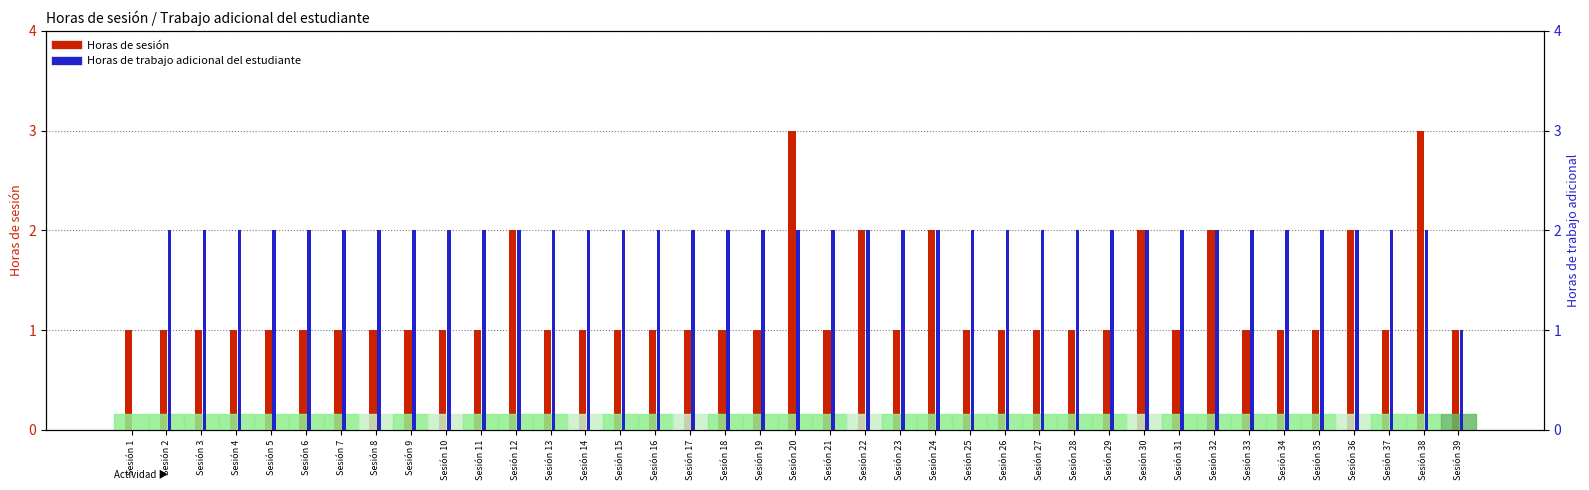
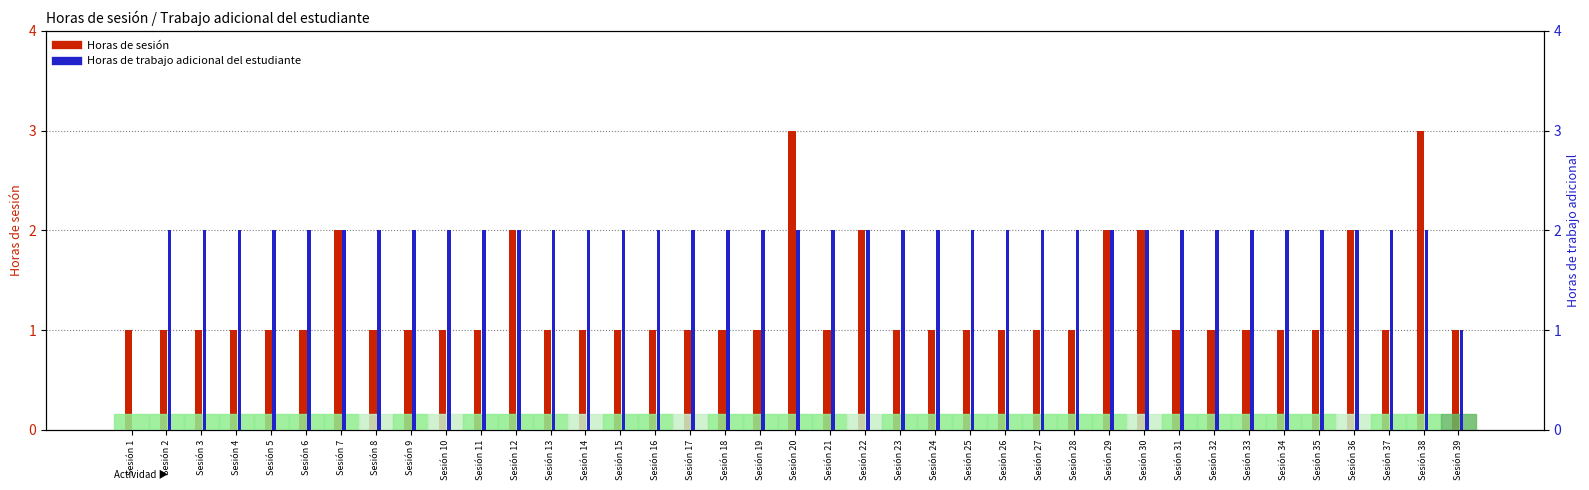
  {
    "Horas de sesión": {
      "Sesión 1": 1,
      "Sesión 2": 1,
      "Sesión 3": 1,
      "Sesión 4": 1,
      "Sesión 5": 1,
      "Sesión 6": 1,
-     "Sesión 7": 1,
+     "Sesión 7": 2,
      "Sesión 8": 1,
      "Sesión 9": 1,
      "Sesión 10": 1,
      "Sesión 11": 1,
      "Sesión 12": 2,
      "Sesión 13": 1,
      "Sesión 14": 1,
      "Sesión 15": 1,
      "Sesión 16": 1,
      "Sesión 17": 1,
      "Sesión 18": 1,
      "Sesión 19": 1,
      "Sesión 20": 3,
      "Sesión 21": 1,
      "Sesión 22": 2,
      "Sesión 23": 1,
-     "Sesión 24": 2,
+     "Sesión 24": 1,
      "Sesión 25": 1,
      "Sesión 26": 1,
      "Sesión 27": 1,
      "Sesión 28": 1,
-     "Sesión 29": 1,
+     "Sesión 29": 2,
      "Sesión 30": 2,
      "Sesión 31": 1,
-     "Sesión 32": 2,
+     "Sesión 32": 1,
      "Sesión 33": 1,
      "Sesión 34": 1,
      "Sesión 35": 1,
      "Sesión 36": 2,
      "Sesión 37": 1,
      "Sesión 38": 3,
      "Sesión 39": 1
    },
    "Horas de trabajo adicional del estudiante": {
      "Sesión 2": 2.0,
      "Sesión 3": 2.0,
      "Sesión 4": 2.0,
      "Sesión 5": 2.0,
      "Sesión 6": 2.0,
      "Sesión 7": 2.0,
      "Sesión 8": 2.0,
      "Sesión 9": 2.0,
      "Sesión 10": 2.0,
      "Sesión 11": 2.0,
      "Sesión 12": 2.0,
      "Sesión 13": 2.0,
      "Sesión 14": 2.0,
      "Sesión 15": 2.0,
      "Sesión 16": 2.0,
      "Sesión 17": 2.0,
      "Sesión 18": 2.0,
      "Sesión 19": 2.0,
      "Sesión 20": 2.0,
      "Sesión 21": 2.0,
      "Sesión 22": 2.0,
      "Sesión 23": 2.0,
      "Sesión 24": 2.0,
      "Sesión 25": 2.0,
      "Sesión 26": 2.0,
      "Sesión 27": 2.0,
      "Sesión 28": 2.0,
      "Sesión 29": 2.0,
      "Sesión 30": 2.0,
      "Sesión 31": 2.0,
      "Sesión 32": 2.0,
      "Sesión 33": 2.0,
      "Sesión 34": 2.0,
      "Sesión 35": 2.0,
      "Sesión 36": 2.0,
      "Sesión 37": 2.0,
      "Sesión 38": 2.0,
      "Sesión 39": 1.0
    }
  }
